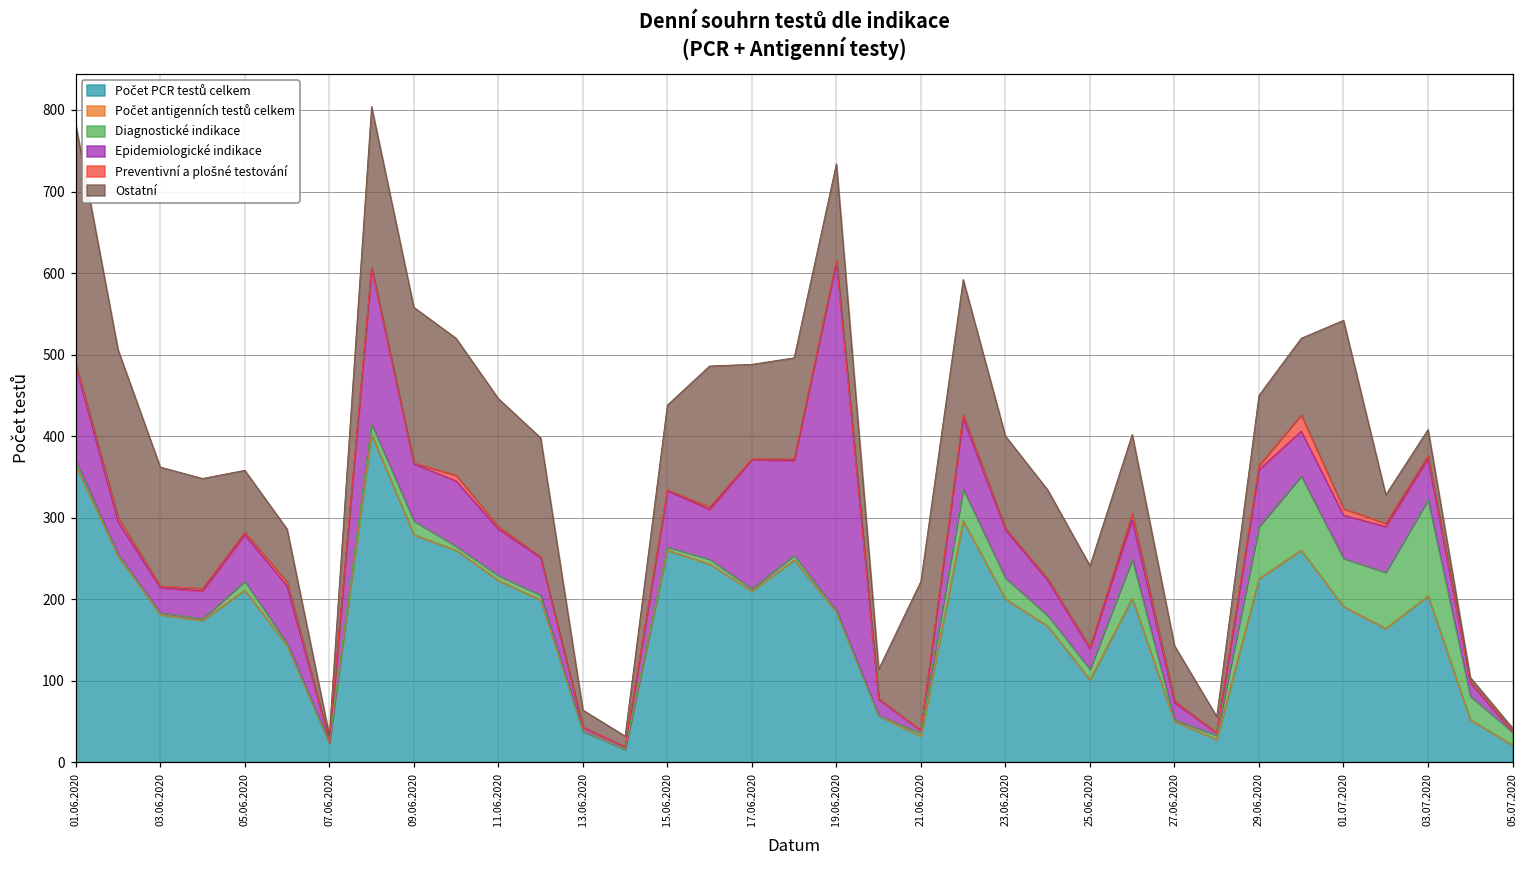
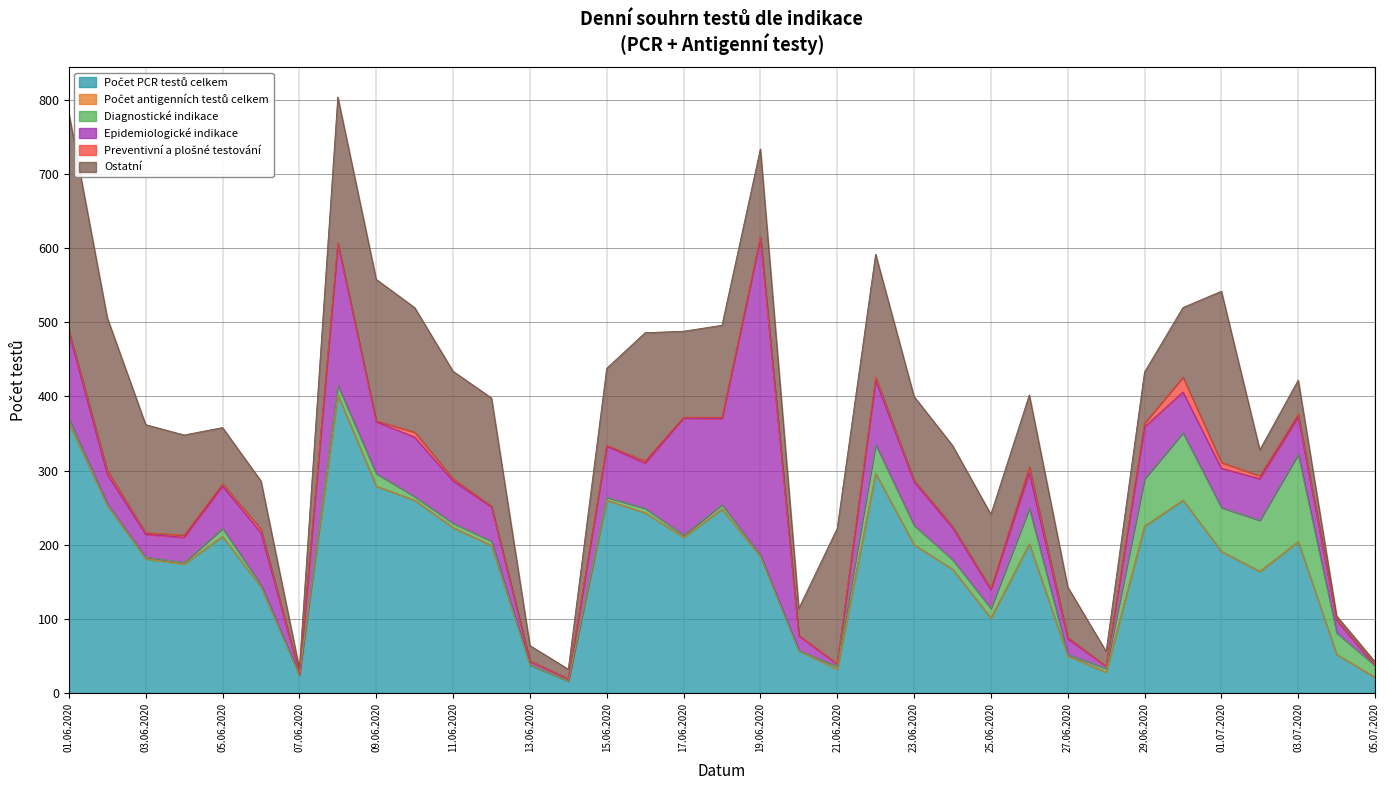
  {
    "Diagnostické indikace": {
      "01.06.2020": 10,
      "05.06.2020": 10,
      "09.06.2020": 20,
      "11.06.2020": 10,
      "15.06.2020": 0,
      "23.06.2020": 30,
      "25.06.2020": 10,
      "29.06.2020": 60,
      "01.07.2020": 60,
      "03.07.2020": 120
    },
    "Epidemiologické indikace": {
      "29.06.2020": 70,
      "01.07.2020": 50,
      "03.07.2020": 50
    },
    "Ostatní": {
      "01.06.2020": 290,
      "03.06.2020": 150,
      "05.06.2020": 80,
      "07.06.2020": 10,
      "09.06.2020": 190,
-     "11.06.2020": 160,
+     "11.06.2020": 150,
      "13.06.2020": 20,
      "15.06.2020": 100,
      "17.06.2020": 120,
      "19.06.2020": 120,
      "21.06.2020": 180,
      "23.06.2020": 110,
      "25.06.2020": 100,
      "27.06.2020": 70,
-     "29.06.2020": 90,
+     "29.06.2020": 70,
      "01.07.2020": 230,
-     "03.07.2020": 30,
+     "03.07.2020": 50,
      "05.07.2020": 0
    }
  }
